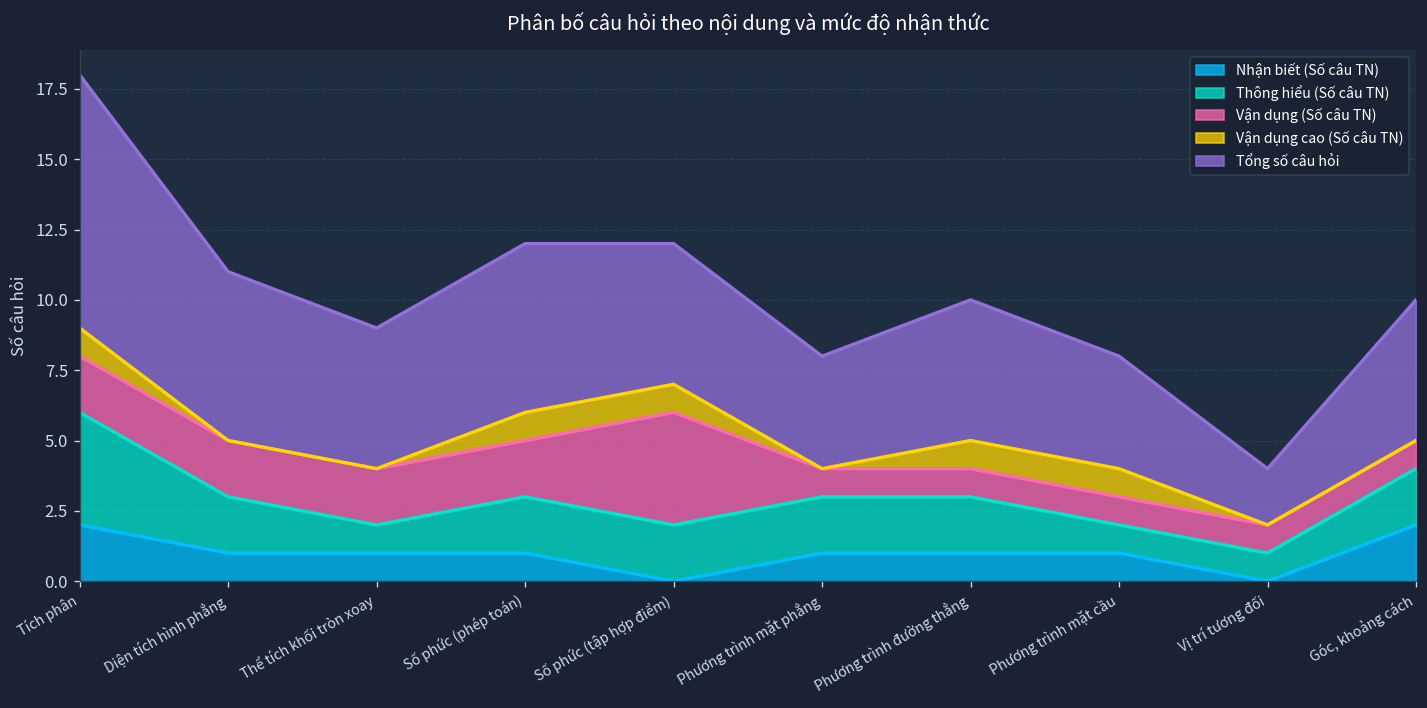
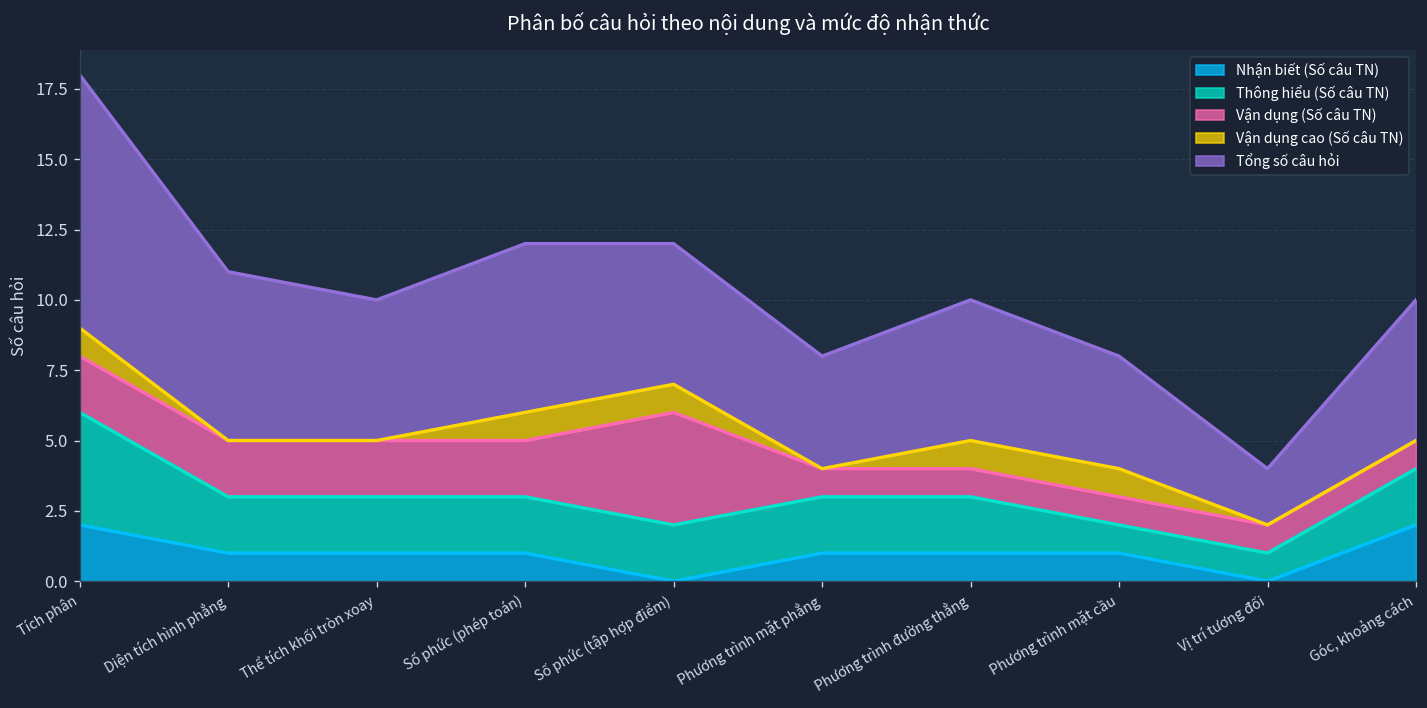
  {
    "Nhận biết (Số câu TN)": {
      "Tích phân": 2,
      "Diện tích hình phẳng": 1,
      "Thể tích khối tròn xoay": 1,
      "Số phức (phép toán)": 1,
      "Số phức (tập hợp điểm)": 0,
      "Phương trình mặt phẳng": 1,
      "Phương trình đường thẳng": 1,
      "Phương trình mặt cầu": 1,
      "Vị trí tương đối": 0,
      "Góc, khoảng cách": 2
    },
    "Thông hiểu (Số câu TN)": {
      "Tích phân": 4,
      "Diện tích hình phẳng": 2,
-     "Thể tích khối tròn xoay": 1,
+     "Thể tích khối tròn xoay": 2,
      "Số phức (phép toán)": 2,
      "Số phức (tập hợp điểm)": 2,
      "Phương trình mặt phẳng": 2,
      "Phương trình đường thẳng": 2,
      "Phương trình mặt cầu": 1,
      "Vị trí tương đối": 1,
      "Góc, khoảng cách": 2
    },
    "Vận dụng (Số câu TN)": {
      "Tích phân": 2,
      "Số phức (phép toán)": 2,
      "Số phức (tập hợp điểm)": 4,
      "Phương trình đường thẳng": 1,
      "Phương trình mặt cầu": 1
    },
    "Vận dụng cao (Số câu TN)": {
      "Tích phân": 1,
      "Số phức (phép toán)": 1,
      "Số phức (tập hợp điểm)": 1,
      "Phương trình đường thẳng": 1,
      "Phương trình mặt cầu": 1
    },
    "Tổng số câu hỏi": {
      "Tích phân": 9,
      "Diện tích hình phẳng": 6,
      "Thể tích khối tròn xoay": 5,
      "Số phức (phép toán)": 6,
      "Số phức (tập hợp điểm)": 5,
      "Phương trình mặt phẳng": 4,
      "Phương trình đường thẳng": 5,
      "Phương trình mặt cầu": 4,
      "Vị trí tương đối": 2,
      "Góc, khoảng cách": 5
    }
  }
